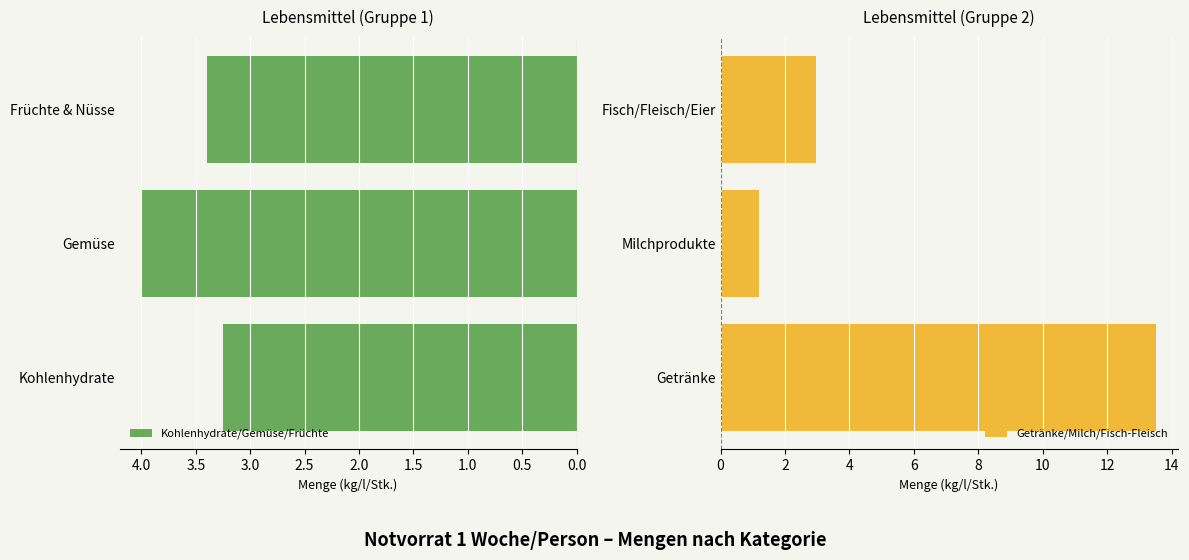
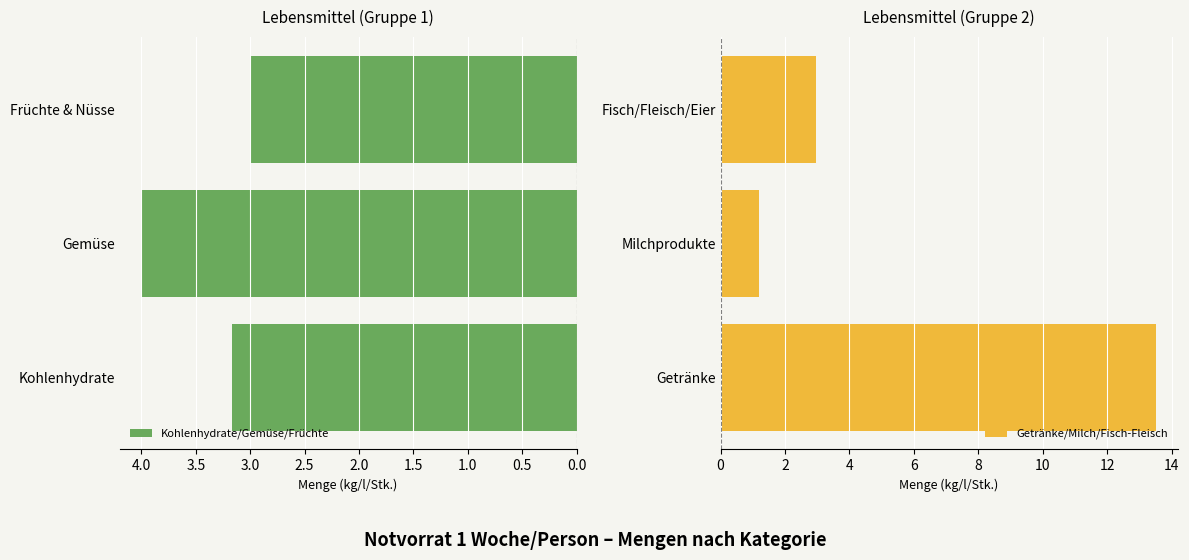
  {
    "Lebensmittel (Gruppe 1)": {
-     "Früchte & Nüsse": 3.4,
+     "Früchte & Nüsse": 3.0,
      "Gemüse": 4.00,
-     "Kohlenhydrate": 3.25
+     "Kohlenhydrate": 3.17
    },
    "Lebensmittel (Gruppe 2)": {
      "Fisch/Fleisch/Eier": 3.0,
      "Milchprodukte": 1.2,
      "Getränke": 13.5
    }
  }
